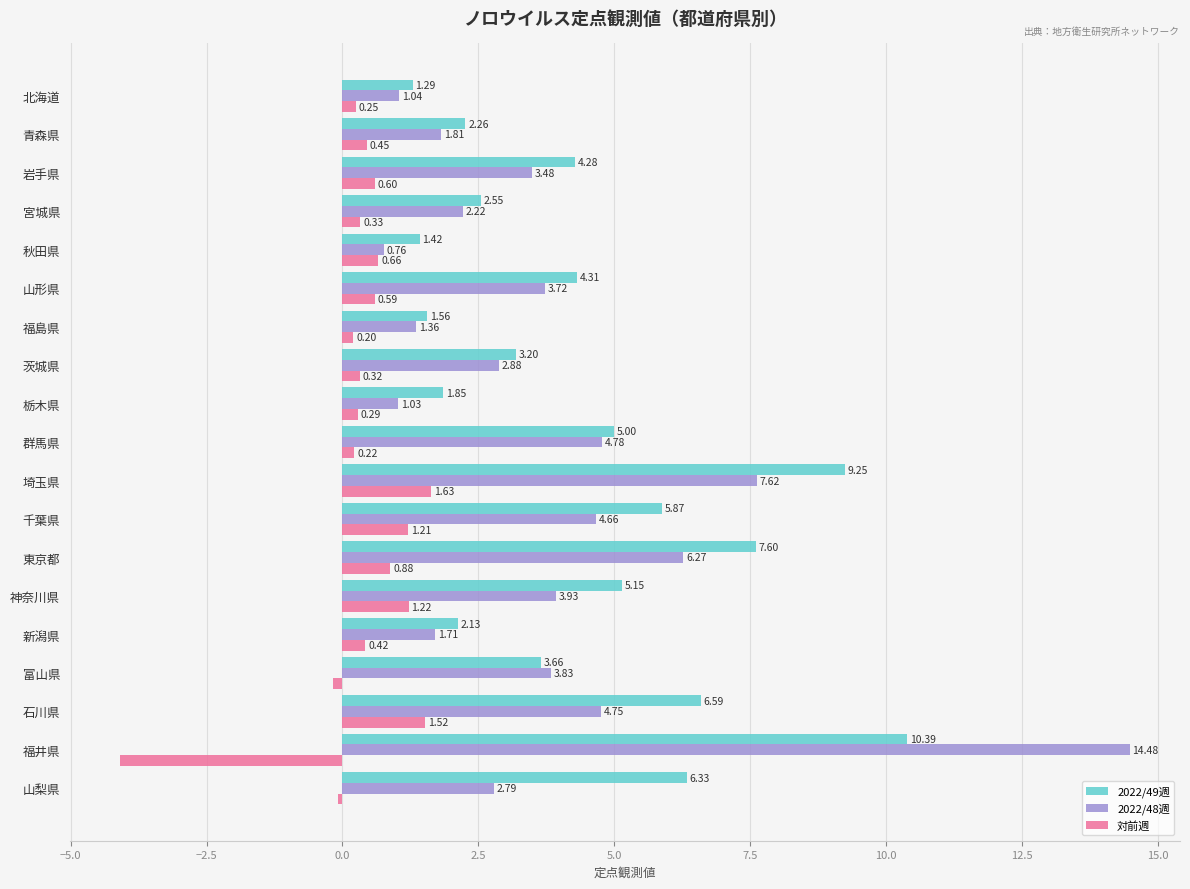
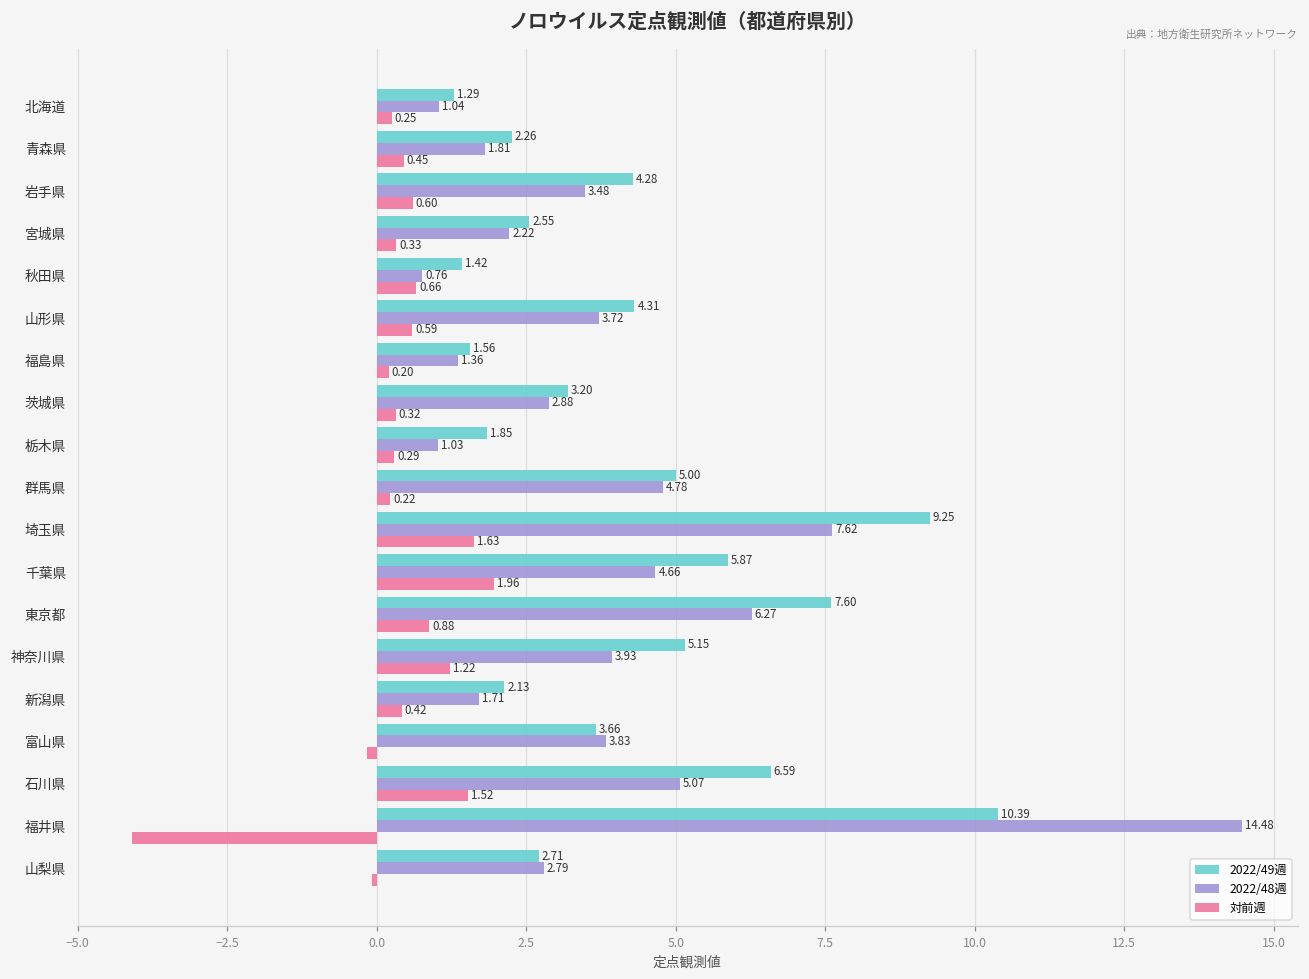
  {
    "2022/49週": {
      "北海道": 1.29,
      "青森県": 2.26,
      "岩手県": 4.28,
      "宮城県": 2.55,
      "秋田県": 1.42,
      "山形県": 4.31,
      "福島県": 1.56,
      "茨城県": 3.20,
      "栃木県": 1.85,
      "群馬県": 5.00,
      "埼玉県": 9.25,
      "千葉県": 5.87,
      "東京都": 7.60,
      "神奈川県": 5.15,
      "新潟県": 2.13,
      "富山県": 3.66,
      "石川県": 6.59,
      "福井県": 10.39,
-     "山梨県": 6.33
+     "山梨県": 2.71
    },
    "2022/48週": {
      "北海道": 1.04,
      "青森県": 1.81,
      "岩手県": 3.48,
      "宮城県": 2.22,
      "秋田県": 0.76,
      "山形県": 3.72,
      "福島県": 1.36,
      "茨城県": 2.88,
      "栃木県": 1.03,
      "群馬県": 4.78,
      "埼玉県": 7.62,
      "千葉県": 4.66,
      "東京都": 6.27,
      "神奈川県": 3.93,
      "新潟県": 1.71,
      "富山県": 3.83,
-     "石川県": 4.75,
+     "石川県": 5.07,
      "福井県": 14.48,
      "山梨県": 2.79
    },
    "対前週": {
      "北海道": 0.25,
      "青森県": 0.45,
      "岩手県": 0.60,
      "宮城県": 0.33,
      "秋田県": 0.66,
      "山形県": 0.59,
      "福島県": 0.20,
      "茨城県": 0.32,
      "栃木県": 0.29,
      "群馬県": 0.22,
      "埼玉県": 1.63,
-     "千葉県": 1.21,
+     "千葉県": 1.96,
      "東京都": 0.88,
      "神奈川県": 1.22,
      "新潟県": 0.42,
      "石川県": 1.52
    }
  }
